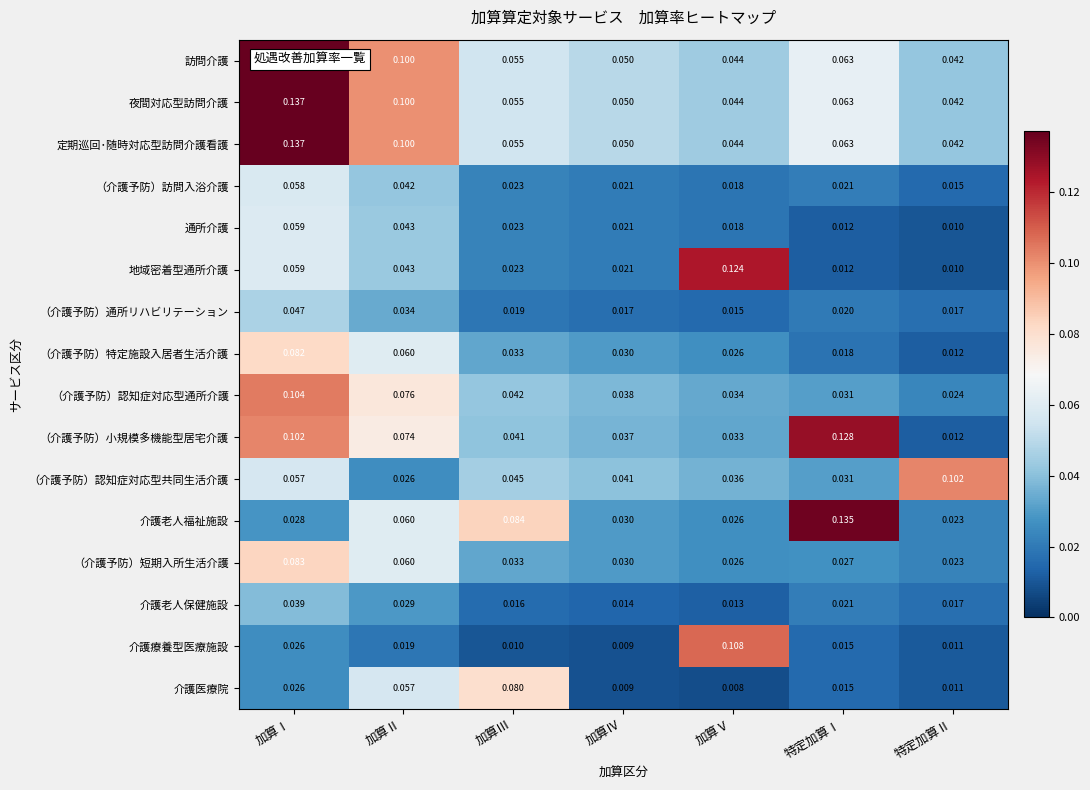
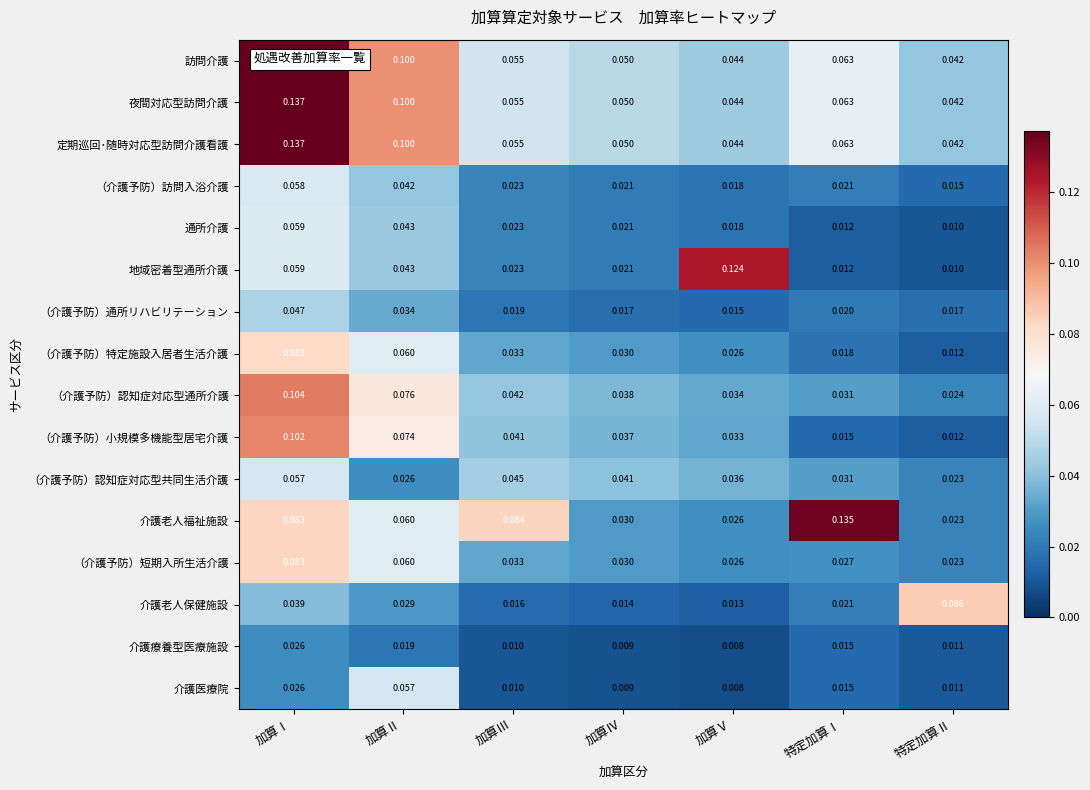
  {
    "訪問介護": {
      "加算Ⅱ": 0.100,
      "加算Ⅲ": 0.055,
      "加算Ⅳ": 0.050,
      "加算Ⅴ": 0.044,
      "特定加算Ⅰ": 0.063,
      "特定加算Ⅱ": 0.042
    },
    "夜間対応型訪問介護": {
      "加算Ⅰ": 0.137,
      "加算Ⅱ": 0.100,
      "加算Ⅲ": 0.055,
      "加算Ⅳ": 0.050,
      "加算Ⅴ": 0.044,
      "特定加算Ⅰ": 0.063,
      "特定加算Ⅱ": 0.042
    },
    "定期巡回･随時対応型訪問介護看護": {
      "加算Ⅰ": 0.137,
      "加算Ⅱ": 0.100,
      "加算Ⅲ": 0.055,
      "加算Ⅳ": 0.050,
      "加算Ⅴ": 0.044,
      "特定加算Ⅰ": 0.063,
      "特定加算Ⅱ": 0.042
    },
    "（介護予防）訪問入浴介護": {
      "加算Ⅰ": 0.058,
      "加算Ⅱ": 0.042,
      "加算Ⅲ": 0.023,
      "加算Ⅳ": 0.021,
      "加算Ⅴ": 0.018,
      "特定加算Ⅰ": 0.021,
      "特定加算Ⅱ": 0.015
    },
    "通所介護": {
      "加算Ⅰ": 0.059,
      "加算Ⅱ": 0.043,
      "加算Ⅲ": 0.023,
      "加算Ⅳ": 0.021,
      "加算Ⅴ": 0.018,
      "特定加算Ⅰ": 0.012,
      "特定加算Ⅱ": 0.010
    },
    "地域密着型通所介護": {
      "加算Ⅰ": 0.059,
      "加算Ⅱ": 0.043,
      "加算Ⅲ": 0.023,
      "加算Ⅳ": 0.021,
      "加算Ⅴ": 0.124,
      "特定加算Ⅰ": 0.012,
      "特定加算Ⅱ": 0.010
    },
    "（介護予防）通所リハビリテーション": {
      "加算Ⅰ": 0.047,
      "加算Ⅱ": 0.034,
      "加算Ⅲ": 0.019,
      "加算Ⅳ": 0.017,
      "加算Ⅴ": 0.015,
      "特定加算Ⅰ": 0.020,
      "特定加算Ⅱ": 0.017
    },
    "（介護予防）特定施設入居者生活介護": {
      "加算Ⅰ": 0.082,
      "加算Ⅱ": 0.060,
      "加算Ⅲ": 0.033,
      "加算Ⅳ": 0.030,
      "加算Ⅴ": 0.026,
      "特定加算Ⅰ": 0.018,
      "特定加算Ⅱ": 0.012
    },
    "（介護予防）認知症対応型通所介護": {
      "加算Ⅰ": 0.104,
      "加算Ⅱ": 0.076,
      "加算Ⅲ": 0.042,
      "加算Ⅳ": 0.038,
      "加算Ⅴ": 0.034,
      "特定加算Ⅰ": 0.031,
      "特定加算Ⅱ": 0.024
    },
    "（介護予防）小規模多機能型居宅介護": {
      "加算Ⅰ": 0.102,
      "加算Ⅱ": 0.074,
      "加算Ⅲ": 0.041,
      "加算Ⅳ": 0.037,
      "加算Ⅴ": 0.033,
-     "特定加算Ⅰ": 0.128,
+     "特定加算Ⅰ": 0.015,
      "特定加算Ⅱ": 0.012
    },
    "（介護予防）認知症対応型共同生活介護": {
      "加算Ⅰ": 0.057,
      "加算Ⅱ": 0.026,
      "加算Ⅲ": 0.045,
      "加算Ⅳ": 0.041,
      "加算Ⅴ": 0.036,
      "特定加算Ⅰ": 0.031,
-     "特定加算Ⅱ": 0.102
+     "特定加算Ⅱ": 0.023
    },
    "介護老人福祉施設": {
-     "加算Ⅰ": 0.028,
+     "加算Ⅰ": 0.083,
      "加算Ⅱ": 0.060,
      "加算Ⅲ": 0.084,
      "加算Ⅳ": 0.030,
      "加算Ⅴ": 0.026,
      "特定加算Ⅰ": 0.135,
      "特定加算Ⅱ": 0.023
    },
    "（介護予防）短期入所生活介護": {
      "加算Ⅰ": 0.083,
      "加算Ⅱ": 0.060,
      "加算Ⅲ": 0.033,
      "加算Ⅳ": 0.030,
      "加算Ⅴ": 0.026,
      "特定加算Ⅰ": 0.027,
      "特定加算Ⅱ": 0.023
    },
    "介護老人保健施設": {
      "加算Ⅰ": 0.039,
      "加算Ⅱ": 0.029,
      "加算Ⅲ": 0.016,
      "加算Ⅳ": 0.014,
      "加算Ⅴ": 0.013,
      "特定加算Ⅰ": 0.021,
-     "特定加算Ⅱ": 0.017
+     "特定加算Ⅱ": 0.086
    },
    "介護療養型医療施設": {
      "加算Ⅰ": 0.026,
      "加算Ⅱ": 0.019,
      "加算Ⅲ": 0.010,
      "加算Ⅳ": 0.009,
-     "加算Ⅴ": 0.108,
+     "加算Ⅴ": 0.008,
      "特定加算Ⅰ": 0.015,
      "特定加算Ⅱ": 0.011
    },
    "介護医療院": {
      "加算Ⅰ": 0.026,
      "加算Ⅱ": 0.057,
-     "加算Ⅲ": 0.080,
+     "加算Ⅲ": 0.010,
      "加算Ⅳ": 0.009,
      "加算Ⅴ": 0.008,
      "特定加算Ⅰ": 0.015,
      "特定加算Ⅱ": 0.011
    }
  }
